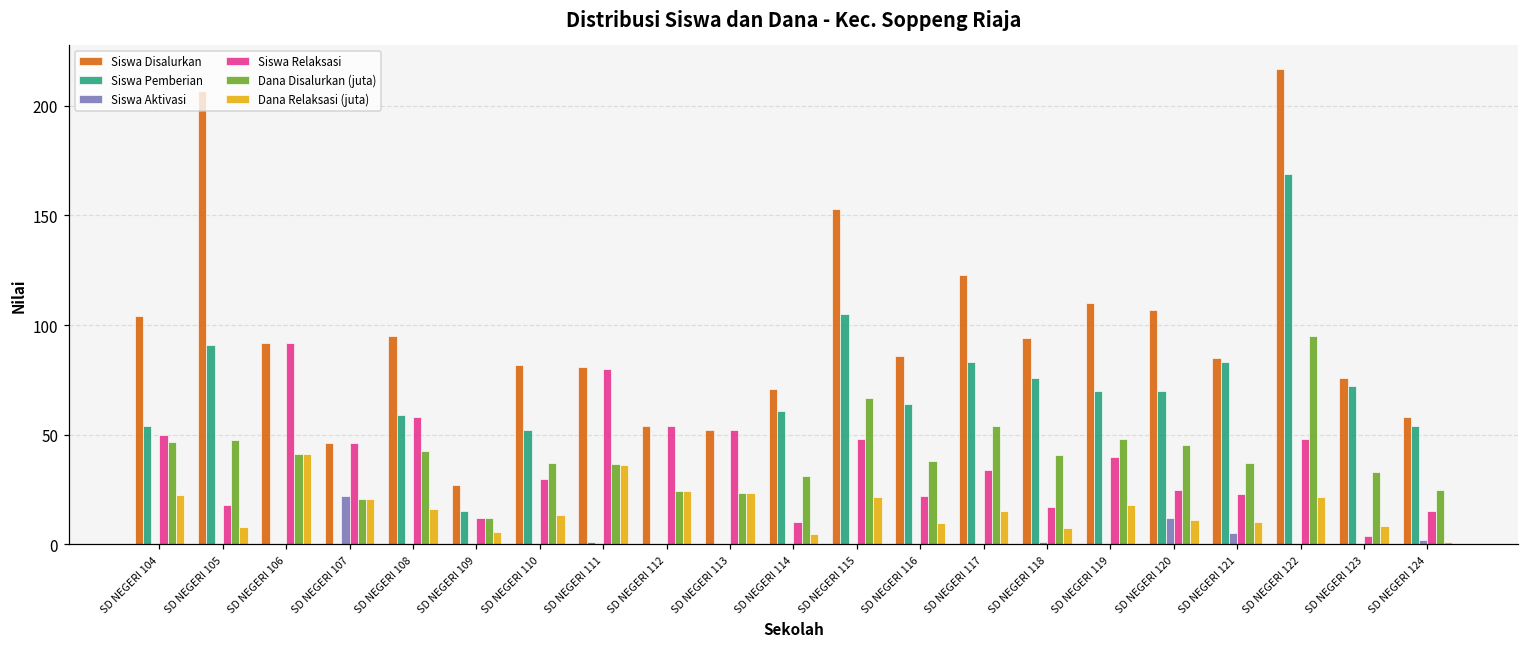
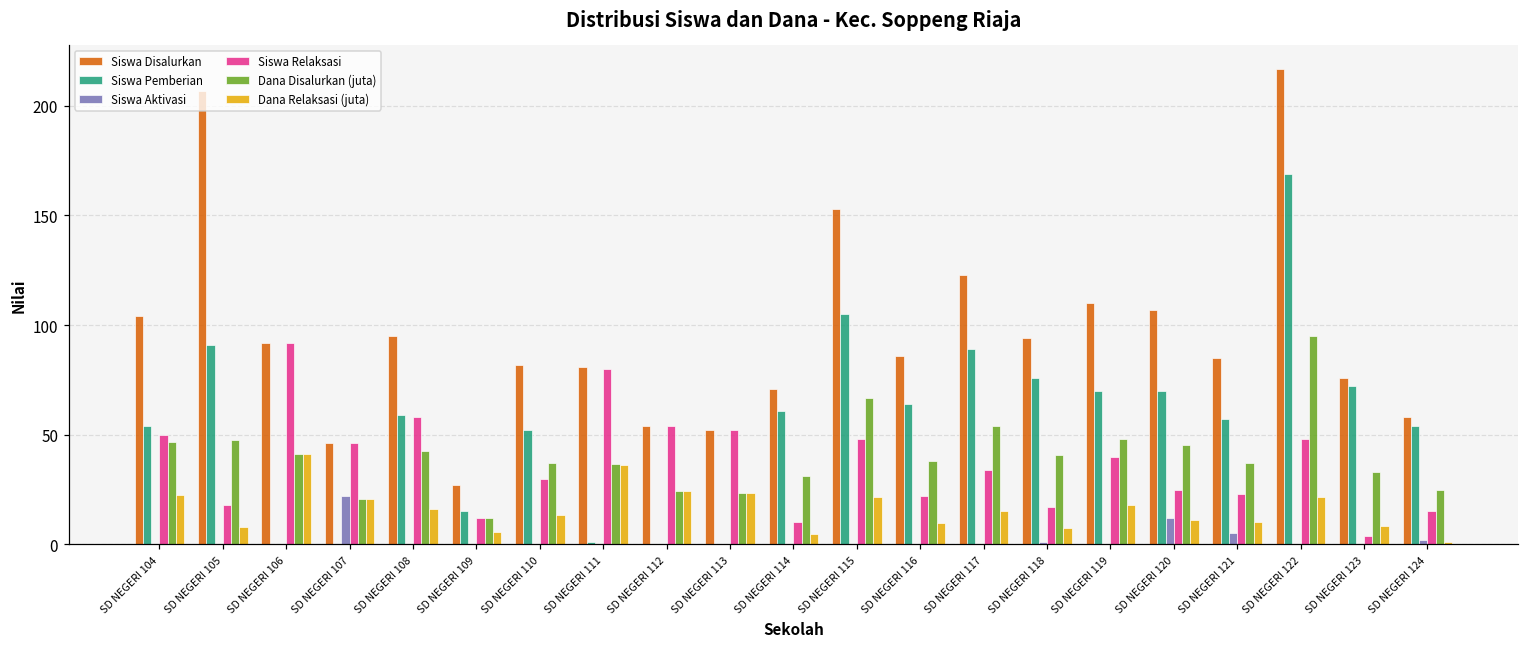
  {
    "Siswa Disalurkan": {
      "SD NEGERI 104": 104,
      "SD NEGERI 106": 92,
      "SD NEGERI 107": 46,
      "SD NEGERI 108": 95,
      "SD NEGERI 109": 27,
      "SD NEGERI 110": 82,
      "SD NEGERI 111": 81,
      "SD NEGERI 112": 54,
      "SD NEGERI 113": 52,
      "SD NEGERI 114": 71,
      "SD NEGERI 115": 153,
      "SD NEGERI 116": 86,
      "SD NEGERI 117": 123,
      "SD NEGERI 118": 94,
      "SD NEGERI 119": 110,
      "SD NEGERI 120": 107,
      "SD NEGERI 121": 85,
      "SD NEGERI 122": 217,
      "SD NEGERI 123": 76,
      "SD NEGERI 124": 58
    },
    "Siswa Pemberian": {
      "SD NEGERI 104": 54,
      "SD NEGERI 105": 91,
      "SD NEGERI 106": 0,
      "SD NEGERI 107": 0,
      "SD NEGERI 108": 59,
      "SD NEGERI 109": 15,
      "SD NEGERI 110": 52,
      "SD NEGERI 112": 0,
      "SD NEGERI 113": 0,
      "SD NEGERI 114": 61,
      "SD NEGERI 115": 105,
      "SD NEGERI 116": 64,
-     "SD NEGERI 117": 83,
+     "SD NEGERI 117": 89,
      "SD NEGERI 118": 76,
      "SD NEGERI 119": 70,
      "SD NEGERI 120": 70,
-     "SD NEGERI 121": 83,
+     "SD NEGERI 121": 57,
      "SD NEGERI 122": 169,
      "SD NEGERI 123": 72,
      "SD NEGERI 124": 54
    },
    "Siswa Aktivasi": {
      "SD NEGERI 104": 0,
      "SD NEGERI 105": 0,
      "SD NEGERI 106": 0,
      "SD NEGERI 107": 22,
      "SD NEGERI 108": 0,
      "SD NEGERI 109": 0,
      "SD NEGERI 110": 0,
      "SD NEGERI 111": 0,
      "SD NEGERI 112": 0,
      "SD NEGERI 113": 0,
      "SD NEGERI 114": 0,
      "SD NEGERI 115": 0,
      "SD NEGERI 116": 0,
      "SD NEGERI 117": 0,
      "SD NEGERI 119": 0,
      "SD NEGERI 120": 12,
      "SD NEGERI 121": 5,
      "SD NEGERI 122": 0,
      "SD NEGERI 123": 0,
      "SD NEGERI 124": 2
    },
    "Siswa Relaksasi": {
      "SD NEGERI 104": 50,
      "SD NEGERI 105": 18,
      "SD NEGERI 106": 92,
      "SD NEGERI 107": 46,
      "SD NEGERI 108": 58,
      "SD NEGERI 109": 12,
      "SD NEGERI 110": 30,
      "SD NEGERI 111": 80,
      "SD NEGERI 112": 54,
      "SD NEGERI 113": 52,
      "SD NEGERI 114": 10,
      "SD NEGERI 115": 48,
      "SD NEGERI 116": 22,
      "SD NEGERI 117": 34,
      "SD NEGERI 118": 17,
      "SD NEGERI 119": 40,
      "SD NEGERI 120": 25,
      "SD NEGERI 121": 23,
      "SD NEGERI 122": 48,
      "SD NEGERI 123": 4,
      "SD NEGERI 124": 15
    },
    "Dana Disalurkan (juta)": {
      "SD NEGERI 104": 47,
      "SD NEGERI 105": 48,
      "SD NEGERI 106": 41,
      "SD NEGERI 107": 21,
      "SD NEGERI 108": 43,
      "SD NEGERI 109": 12,
      "SD NEGERI 110": 37,
      "SD NEGERI 111": 36,
      "SD NEGERI 112": 24,
      "SD NEGERI 113": 23,
      "SD NEGERI 114": 31,
      "SD NEGERI 115": 67,
      "SD NEGERI 116": 38,
      "SD NEGERI 117": 54,
      "SD NEGERI 118": 41,
      "SD NEGERI 119": 48,
      "SD NEGERI 120": 45,
      "SD NEGERI 121": 37,
      "SD NEGERI 122": 95,
      "SD NEGERI 123": 33,
      "SD NEGERI 124": 25
    },
    "Dana Relaksasi (juta)": {
      "SD NEGERI 104": 23,
      "SD NEGERI 105": 8,
      "SD NEGERI 106": 41,
      "SD NEGERI 107": 21,
      "SD NEGERI 108": 16,
      "SD NEGERI 109": 5,
      "SD NEGERI 110": 14,
      "SD NEGERI 111": 36,
      "SD NEGERI 112": 24,
      "SD NEGERI 113": 23,
      "SD NEGERI 114": 5,
      "SD NEGERI 115": 22,
      "SD NEGERI 116": 10,
      "SD NEGERI 117": 15,
      "SD NEGERI 118": 8,
      "SD NEGERI 119": 18,
      "SD NEGERI 120": 11,
      "SD NEGERI 121": 10,
      "SD NEGERI 122": 22,
      "SD NEGERI 123": 8
    }
  }
